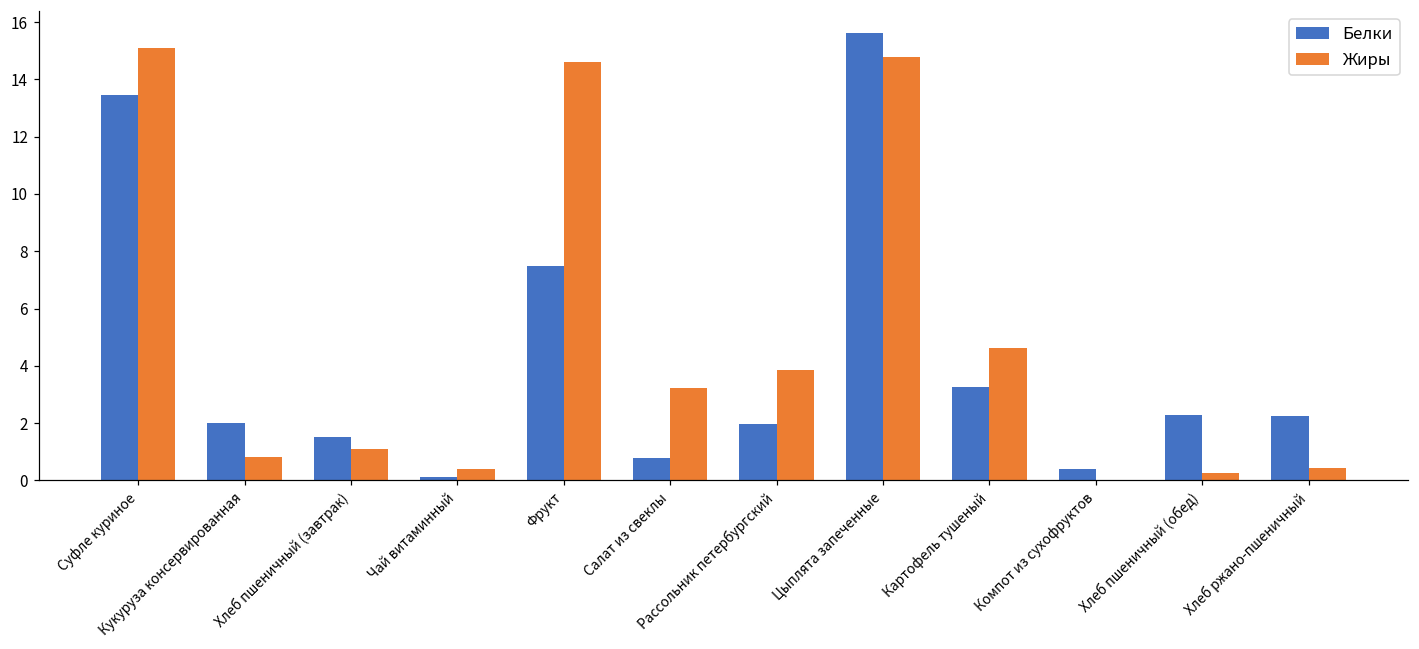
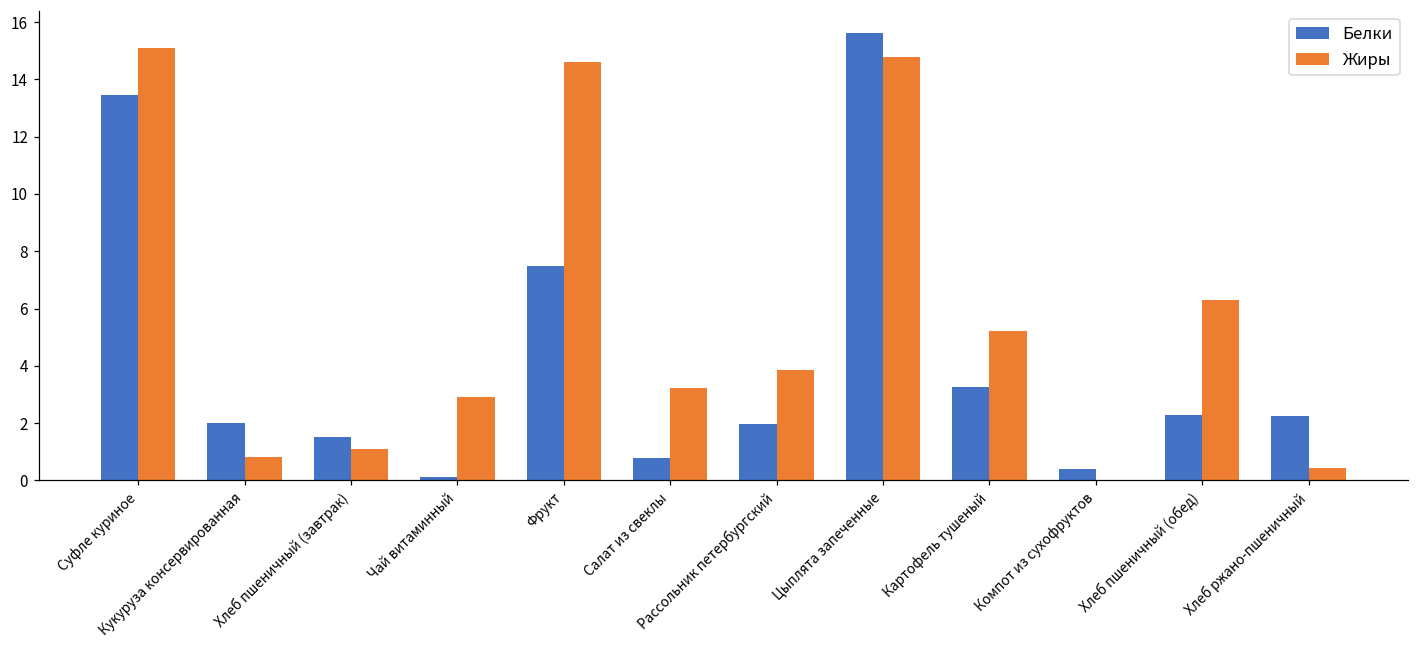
  {
    "Белки": {
      "Суфле куриное": 13.5,
      "Кукуруза консервированная": 2.0,
      "Хлеб пшеничный (завтрак)": 1.5,
      "Чай витаминный": 0.1,
      "Фрукт": 7.5,
      "Салат из свеклы": 0.8,
      "Рассольник петербургский": 2.0,
      "Цыплята запеченные": 15.6,
      "Картофель тушеный": 3.3,
      "Компот из сухофруктов": 0.4,
      "Хлеб пшеничный (обед)": 2.3,
      "Хлеб ржано-пшеничный": 2.2
    },
    "Жиры": {
      "Суфле куриное": 15.1,
      "Кукуруза консервированная": 0.8,
      "Хлеб пшеничный (завтрак)": 1.1,
-     "Чай витаминный": 0.4,
+     "Чай витаминный": 2.9,
      "Фрукт": 14.6,
      "Салат из свеклы": 3.2,
      "Рассольник петербургский": 3.8,
      "Цыплята запеченные": 14.8,
-     "Картофель тушеный": 4.6,
+     "Картофель тушеный": 5.2,
      "Компот из сухофруктов": 0.0,
-     "Хлеб пшеничный (обед)": 0.2,
+     "Хлеб пшеничный (обед)": 6.3,
      "Хлеб ржано-пшеничный": 0.4
    }
  }
